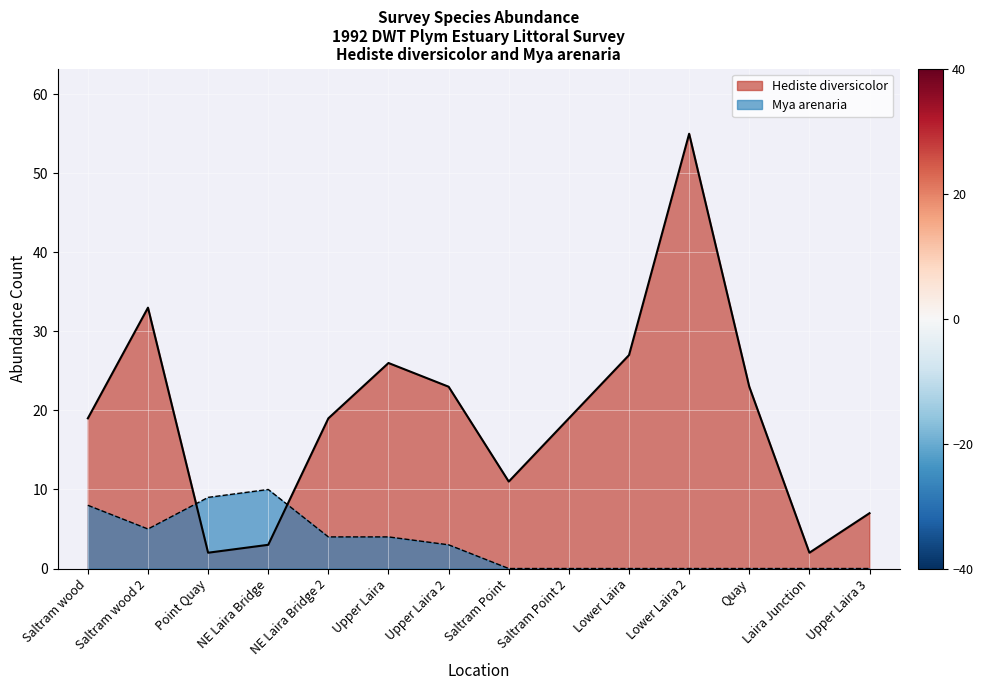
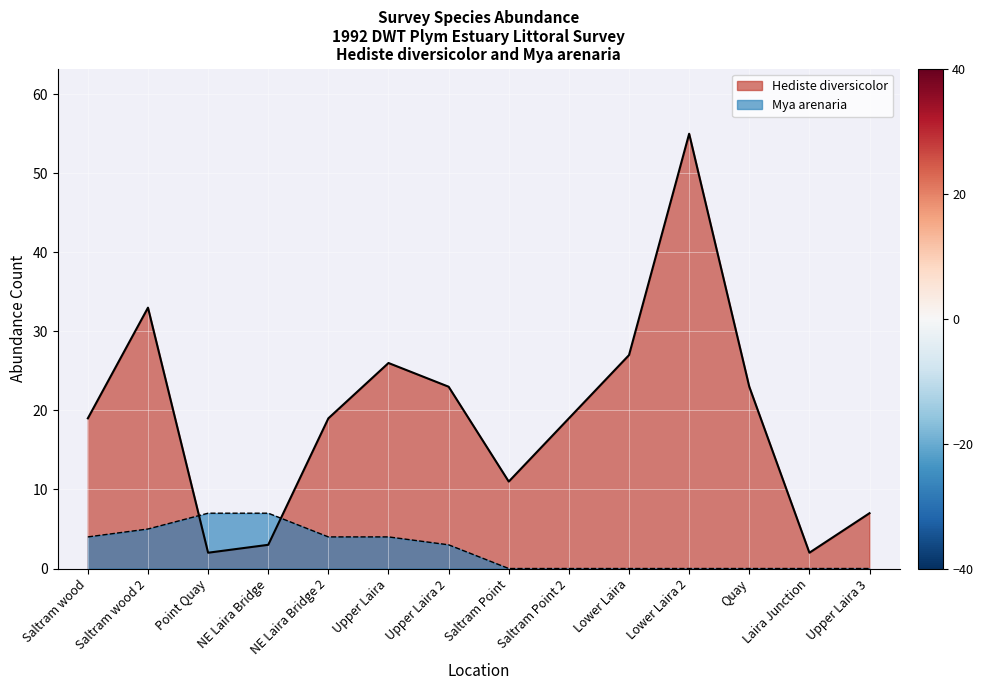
  {
    "Hediste diversicolor": {
      "Saltram wood": 19,
      "Saltram wood 2": 33,
      "Point Quay": 2,
      "NE Laira Bridge": 3,
      "NE Laira Bridge 2": 19,
      "Upper Laira": 26,
      "Upper Laira 2": 23,
      "Saltram Point": 11,
      "Saltram Point 2": 19,
      "Lower Laira": 27,
      "Lower Laira 2": 55,
      "Quay": 23,
      "Laira Junction": 2,
      "Upper Laira 3": 7
    },
    "Mya arenaria": {
-     "Saltram wood": 8,
+     "Saltram wood": 4,
      "Saltram wood 2": 5,
-     "Point Quay": 9,
-     "NE Laira Bridge": 10,
+     "Point Quay": 7,
+     "NE Laira Bridge": 7,
      "NE Laira Bridge 2": 4,
      "Upper Laira": 4,
      "Upper Laira 2": 3,
      "Saltram Point": 0,
      "Saltram Point 2": 0,
      "Lower Laira": 0,
      "Lower Laira 2": 0,
      "Quay": 0,
      "Laira Junction": 0,
      "Upper Laira 3": 0
    }
  }
